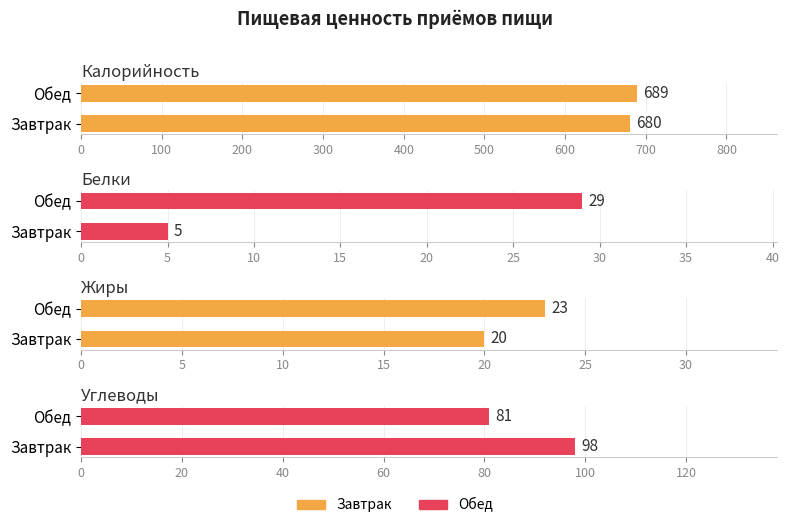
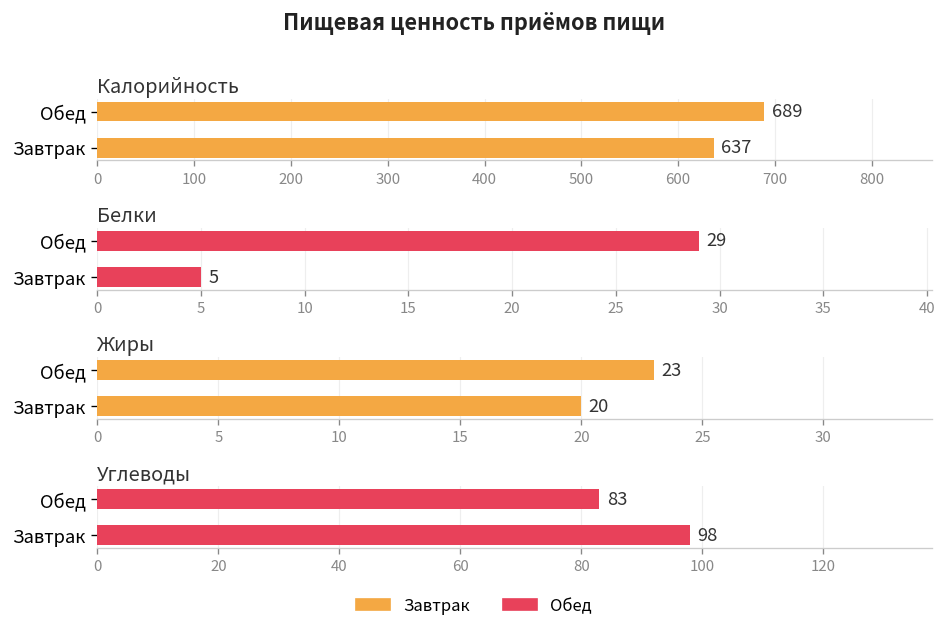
  {
    "Калорийность": {
      "Обед": 689,
-     "Завтрак": 680
+     "Завтрак": 637
    },
    "Белки": {
      "Обед": 29,
      "Завтрак": 5
    },
    "Жиры": {
      "Обед": 23,
      "Завтрак": 20
    },
    "Углеводы": {
-     "Обед": 81,
+     "Обед": 83,
      "Завтрак": 98
    }
  }
